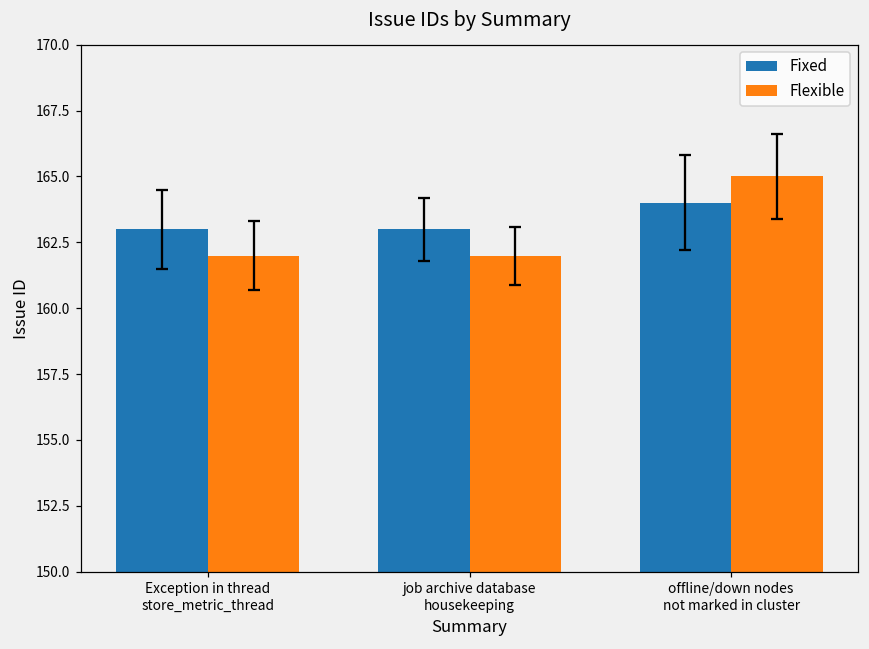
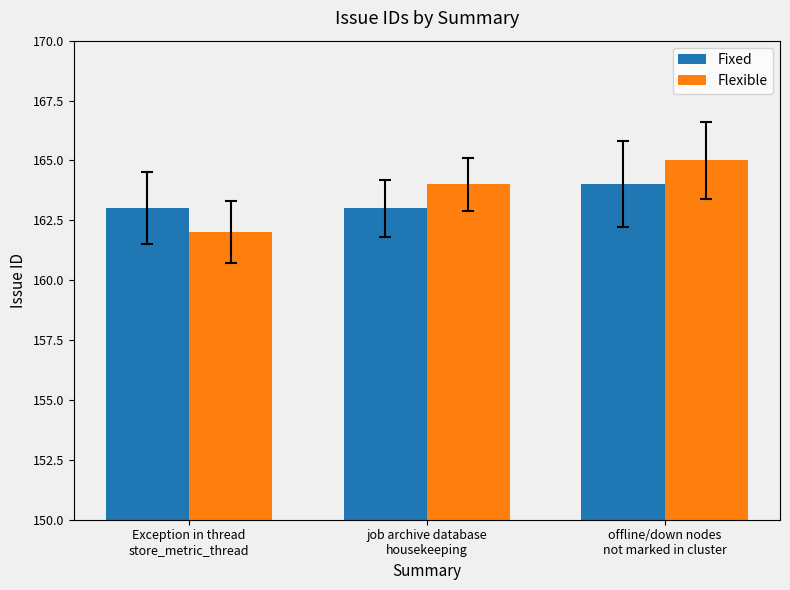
  {
    "Flexible": {
      "Exception in thread store_metric_thread": 162,
-     "job archive database housekeeping": 162,
+     "job archive database housekeeping": 164,
      "offline/down nodes not marked in cluster": 165
    }
  }
